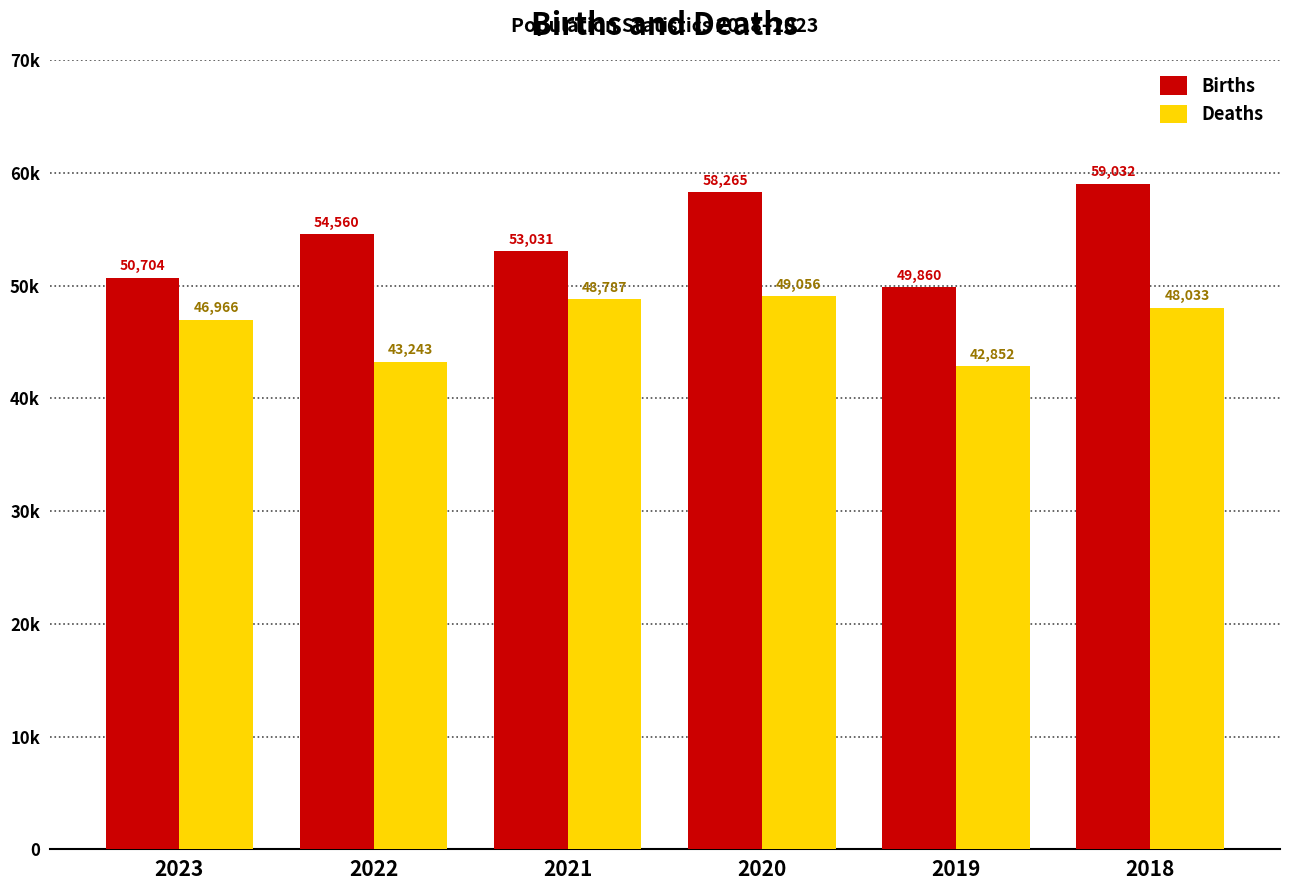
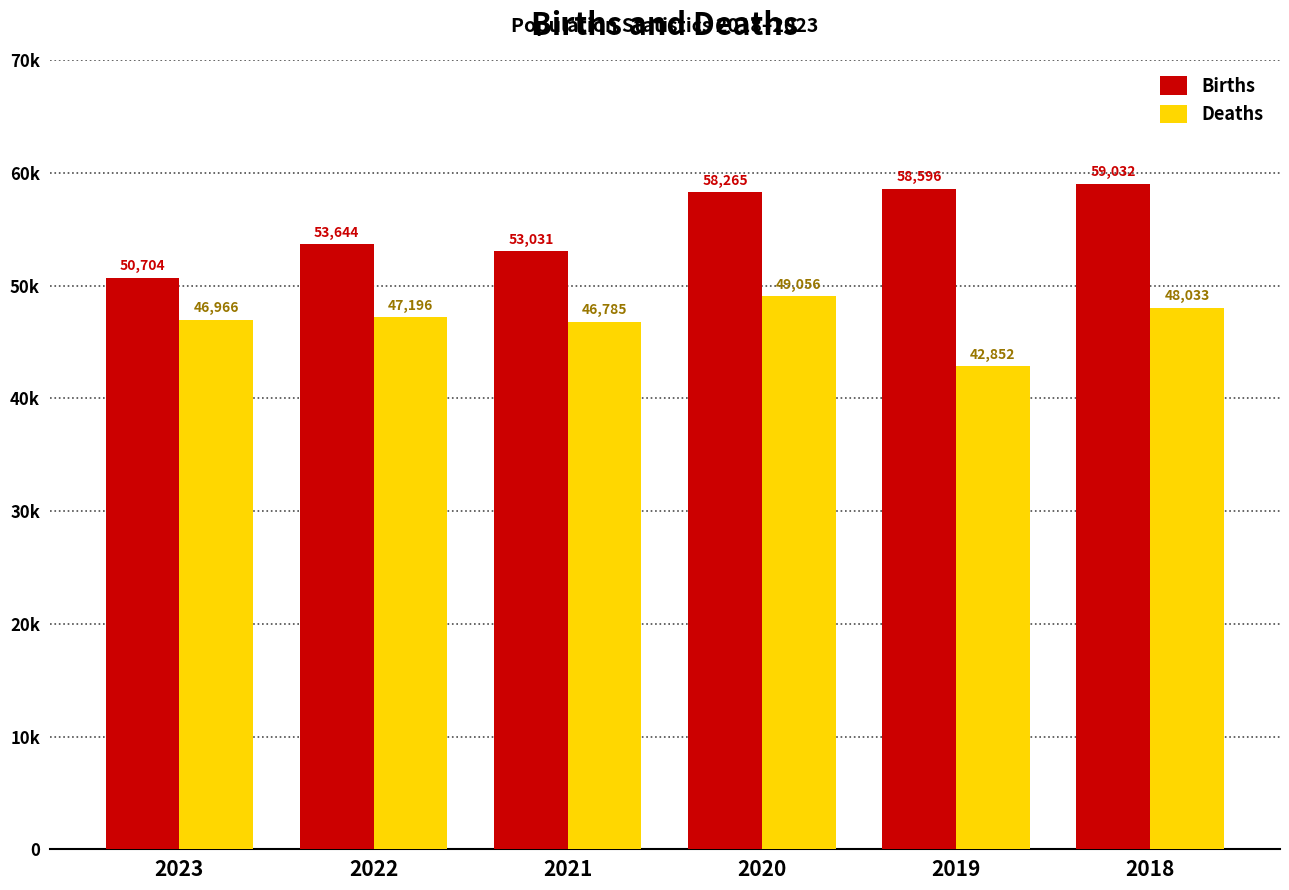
  {
    "Births": {
      "2023": "50,704",
-     "2022": "54,560",
+     "2022": "53,644",
      "2021": "53,031",
      "2020": "58,265",
-     "2019": "49,860",
+     "2019": "58,596",
      "2018": "59,032"
    },
    "Deaths": {
      "2023": "46,966",
-     "2022": "43,243",
-     "2021": "48,787",
+     "2022": "47,196",
+     "2021": "46,785",
      "2020": "49,056",
      "2019": "42,852",
      "2018": "48,033"
    }
  }
